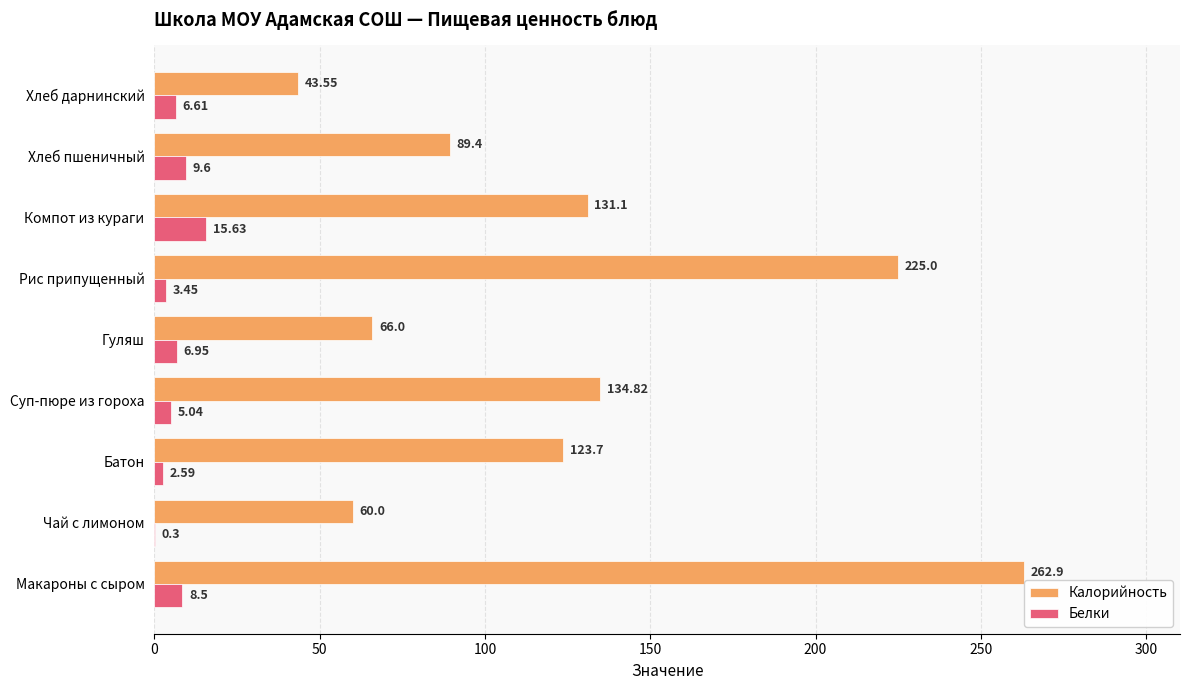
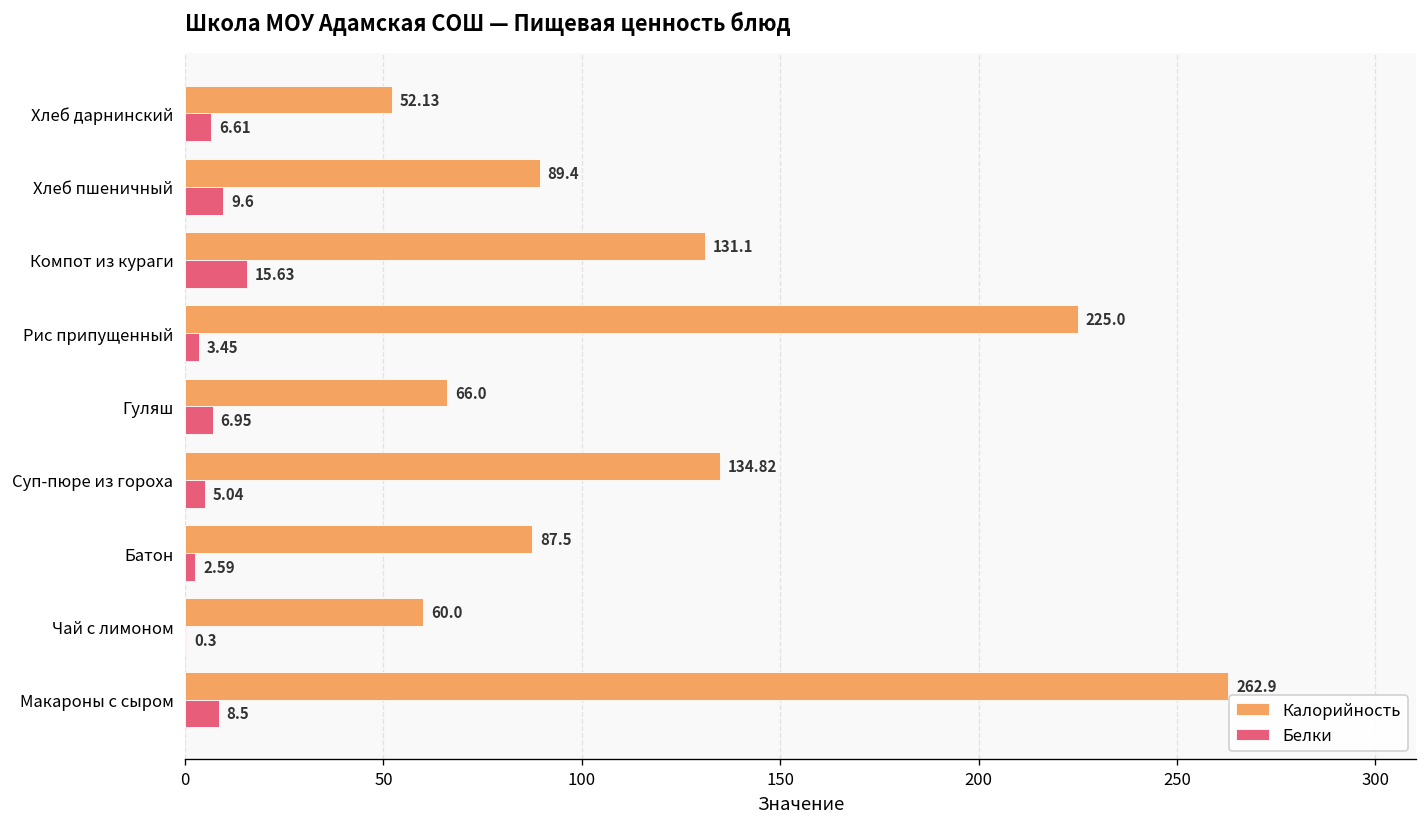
  {
    "Калорийность": {
-     "Хлеб дарнинский": 43.55,
+     "Хлеб дарнинский": 52.13,
      "Хлеб пшеничный": 89.4,
      "Компот из кураги": 131.1,
      "Рис припущенный": 225.0,
      "Гуляш": 66.0,
      "Суп-пюре из гороха": 134.82,
-     "Батон": 123.7,
+     "Батон": 87.5,
      "Чай с лимоном": 60.0,
      "Макароны с сыром": 262.9
    },
    "Белки": {
      "Хлеб дарнинский": 6.61,
      "Хлеб пшеничный": 9.6,
      "Компот из кураги": 15.63,
      "Рис припущенный": 3.45,
      "Гуляш": 6.95,
      "Суп-пюре из гороха": 5.04,
      "Батон": 2.59,
      "Чай с лимоном": 0.3,
      "Макароны с сыром": 8.5
    }
  }
